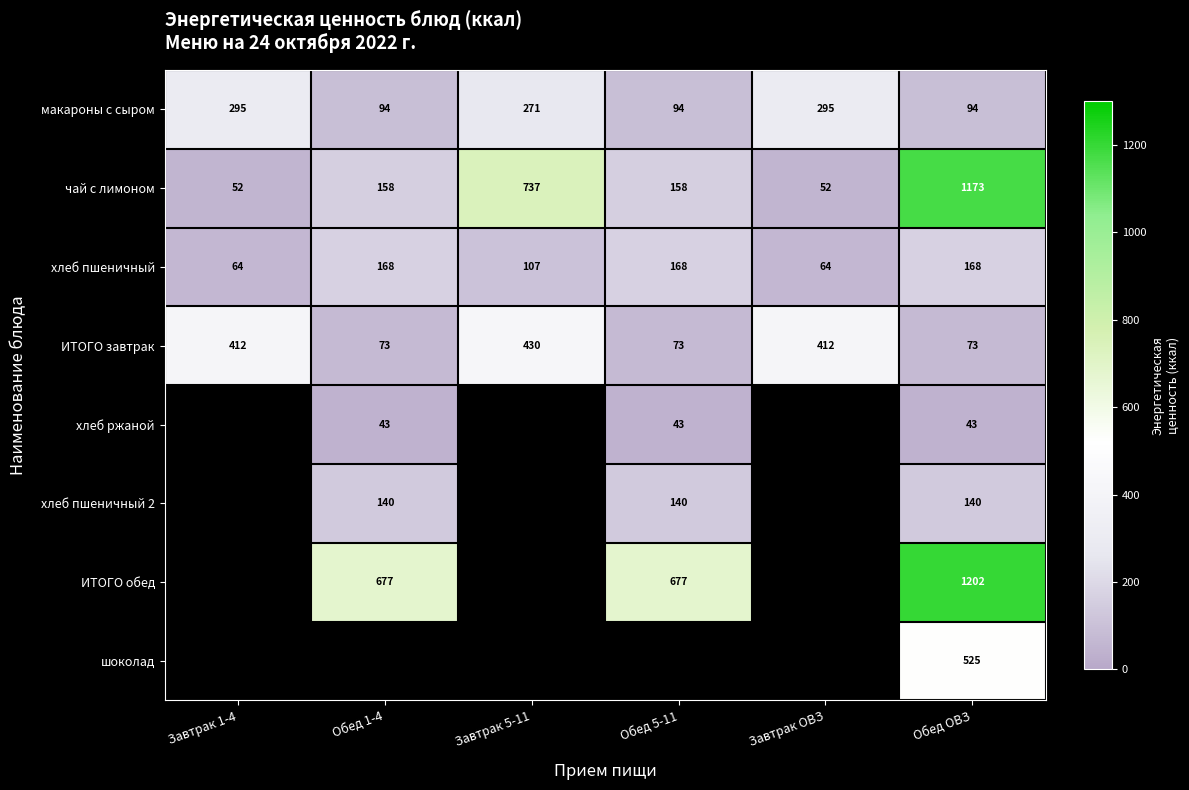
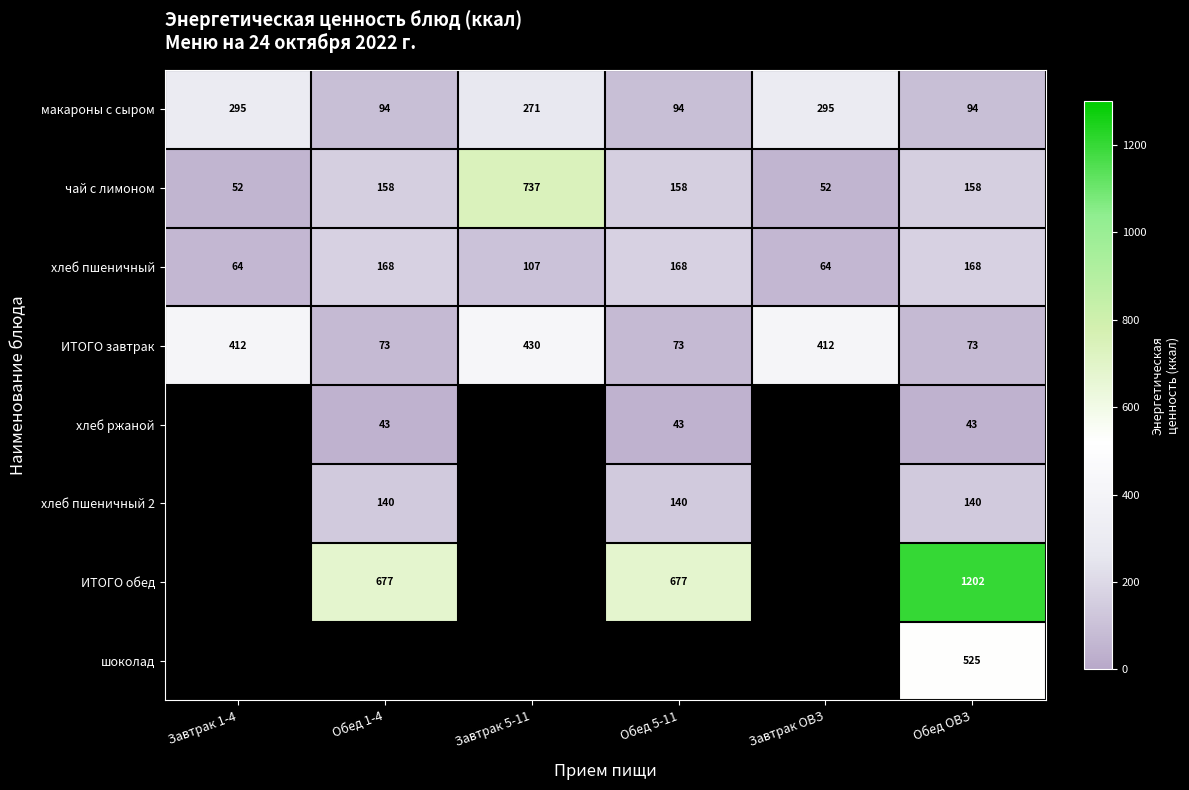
  {
    "макароны с сыром": {
      "Завтрак 1-4": 295,
      "Обед 1-4": 94,
      "Завтрак 5-11": 271,
      "Обед 5-11": 94,
      "Завтрак ОВЗ": 295,
      "Обед ОВЗ": 94
    },
    "чай с лимоном": {
      "Завтрак 1-4": 52,
      "Обед 1-4": 158,
      "Завтрак 5-11": 737,
      "Обед 5-11": 158,
      "Завтрак ОВЗ": 52,
-     "Обед ОВЗ": 1173
+     "Обед ОВЗ": 158
    },
    "хлеб пшеничный": {
      "Завтрак 1-4": 64,
      "Обед 1-4": 168,
      "Завтрак 5-11": 107,
      "Обед 5-11": 168,
      "Завтрак ОВЗ": 64,
      "Обед ОВЗ": 168
    },
    "ИТОГО завтрак": {
      "Завтрак 1-4": 412,
      "Обед 1-4": 73,
      "Завтрак 5-11": 430,
      "Обед 5-11": 73,
      "Завтрак ОВЗ": 412,
      "Обед ОВЗ": 73
    },
    "хлеб ржаной": {
      "Обед 1-4": 43,
      "Обед 5-11": 43,
      "Обед ОВЗ": 43
    },
    "хлеб пшеничный 2": {
      "Обед 1-4": 140,
      "Обед 5-11": 140,
      "Обед ОВЗ": 140
    },
    "ИТОГО обед": {
      "Обед 1-4": 677,
      "Обед 5-11": 677,
      "Обед ОВЗ": 1202
    },
    "шоколад": {
      "Обед ОВЗ": 525
    }
  }
